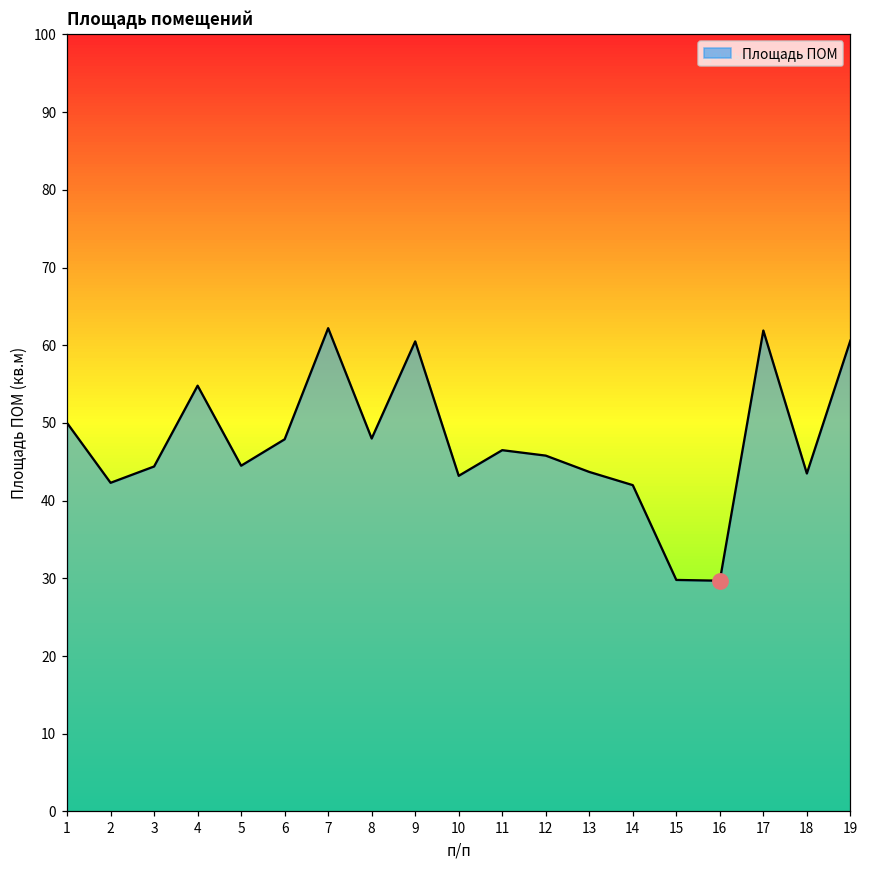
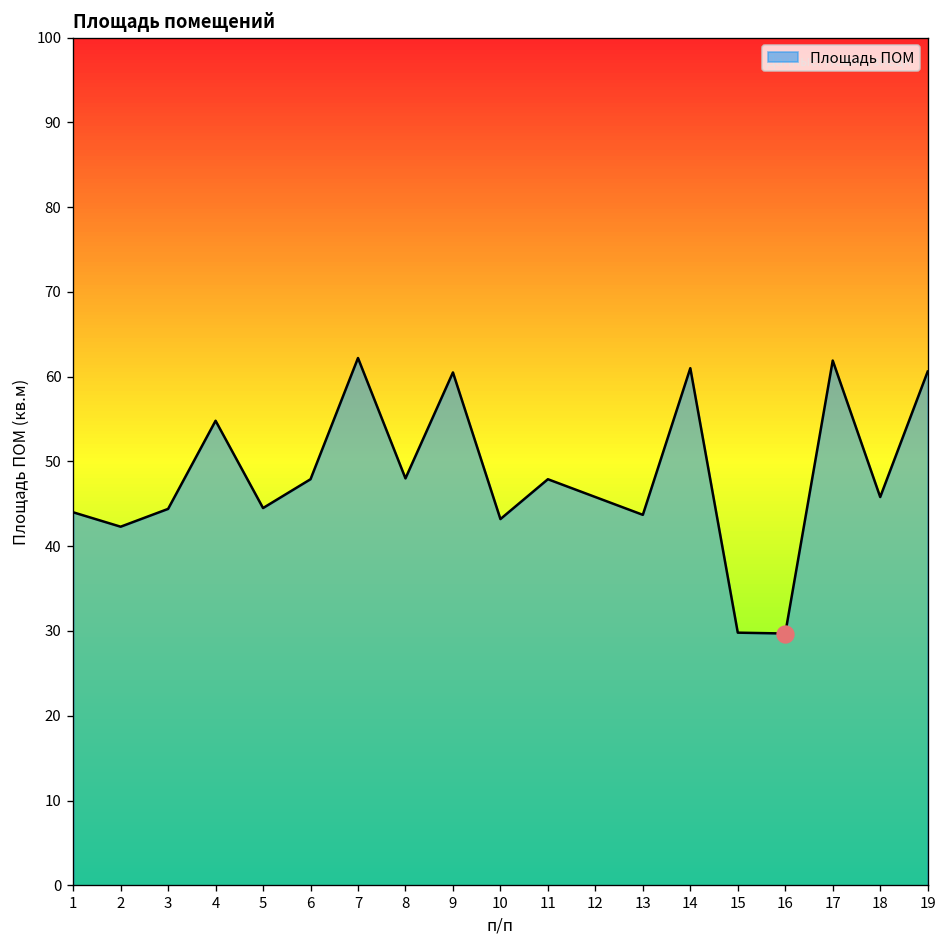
  {
    "Площадь ПОМ": {
-     "1": 50,
+     "1": 44,
      "2": 42,
      "3": 44,
      "4": 55,
      "5": 45,
      "6": 48,
      "7": 62,
      "8": 48,
      "9": 61,
      "10": 43,
-     "11": 47,
+     "11": 48,
      "12": 46,
      "13": 44,
-     "14": 42,
+     "14": 61,
      "15": 30,
      "17": 62,
-     "18": 44,
+     "18": 46,
      "19": 61
    }
  }
